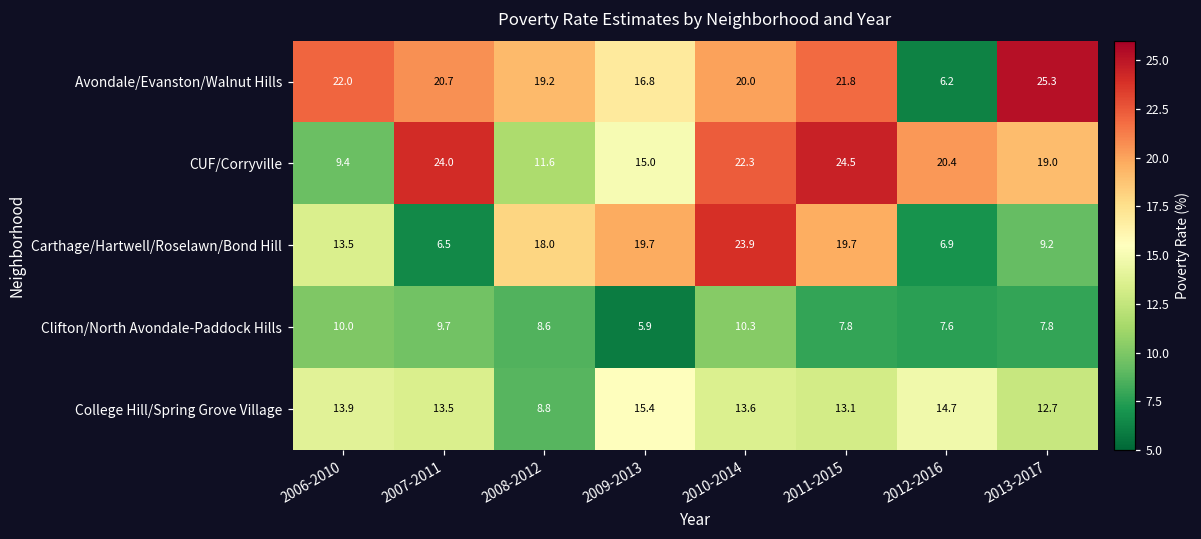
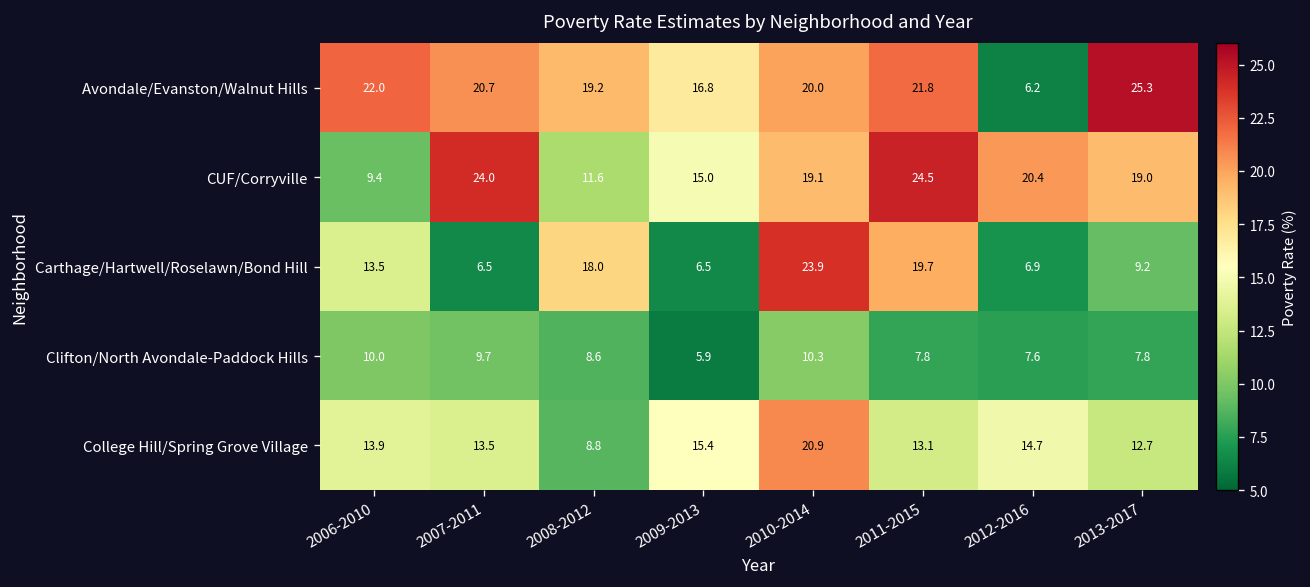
  {
    "Avondale/Evanston/Walnut Hills": {
      "2006-2010": 22.0,
      "2007-2011": 20.7,
      "2008-2012": 19.2,
      "2009-2013": 16.8,
      "2010-2014": 20.0,
      "2011-2015": 21.8,
      "2012-2016": 6.2,
      "2013-2017": 25.3
    },
    "CUF/Corryville": {
      "2006-2010": 9.4,
      "2007-2011": 24.0,
      "2008-2012": 11.6,
      "2009-2013": 15.0,
-     "2010-2014": 22.3,
+     "2010-2014": 19.1,
      "2011-2015": 24.5,
      "2012-2016": 20.4,
      "2013-2017": 19.0
    },
    "Carthage/Hartwell/Roselawn/Bond Hill": {
      "2006-2010": 13.5,
      "2007-2011": 6.5,
      "2008-2012": 18.0,
-     "2009-2013": 19.7,
+     "2009-2013": 6.5,
      "2010-2014": 23.9,
      "2011-2015": 19.7,
      "2012-2016": 6.9,
      "2013-2017": 9.2
    },
    "Clifton/North Avondale-Paddock Hills": {
      "2006-2010": 10.0,
      "2007-2011": 9.7,
      "2008-2012": 8.6,
      "2009-2013": 5.9,
      "2010-2014": 10.3,
      "2011-2015": 7.8,
      "2012-2016": 7.6,
      "2013-2017": 7.8
    },
    "College Hill/Spring Grove Village": {
      "2006-2010": 13.9,
      "2007-2011": 13.5,
      "2008-2012": 8.8,
      "2009-2013": 15.4,
-     "2010-2014": 13.6,
+     "2010-2014": 20.9,
      "2011-2015": 13.1,
      "2012-2016": 14.7,
      "2013-2017": 12.7
    }
  }
